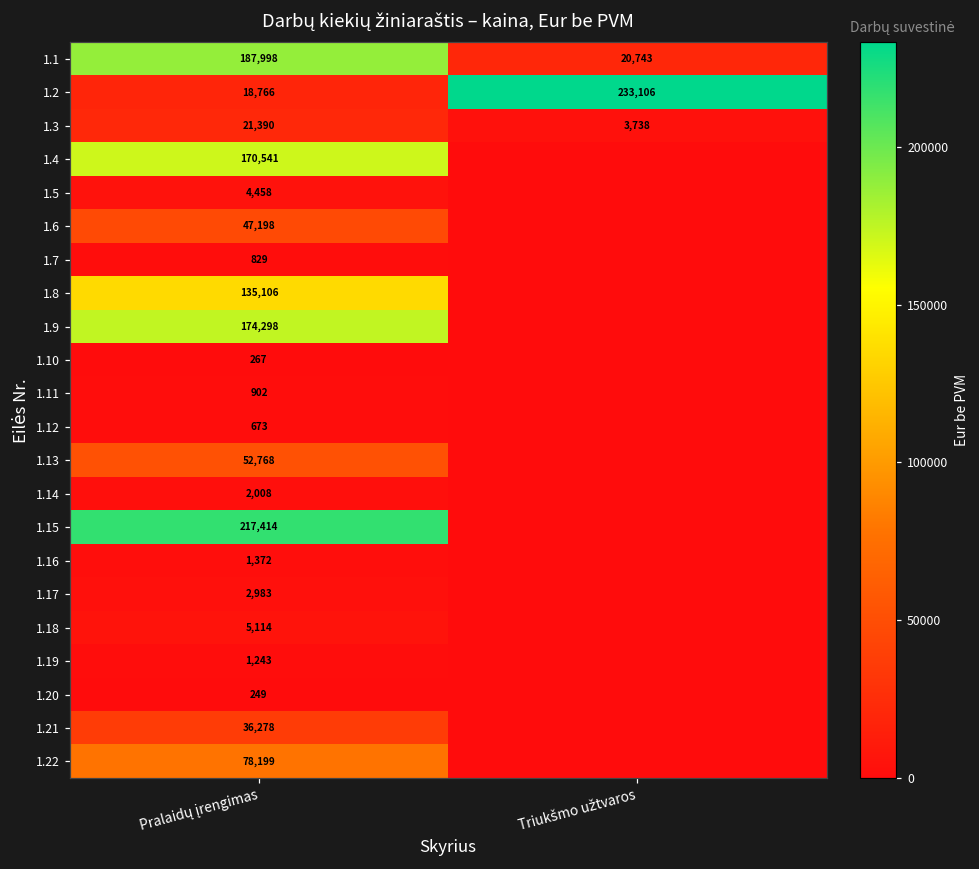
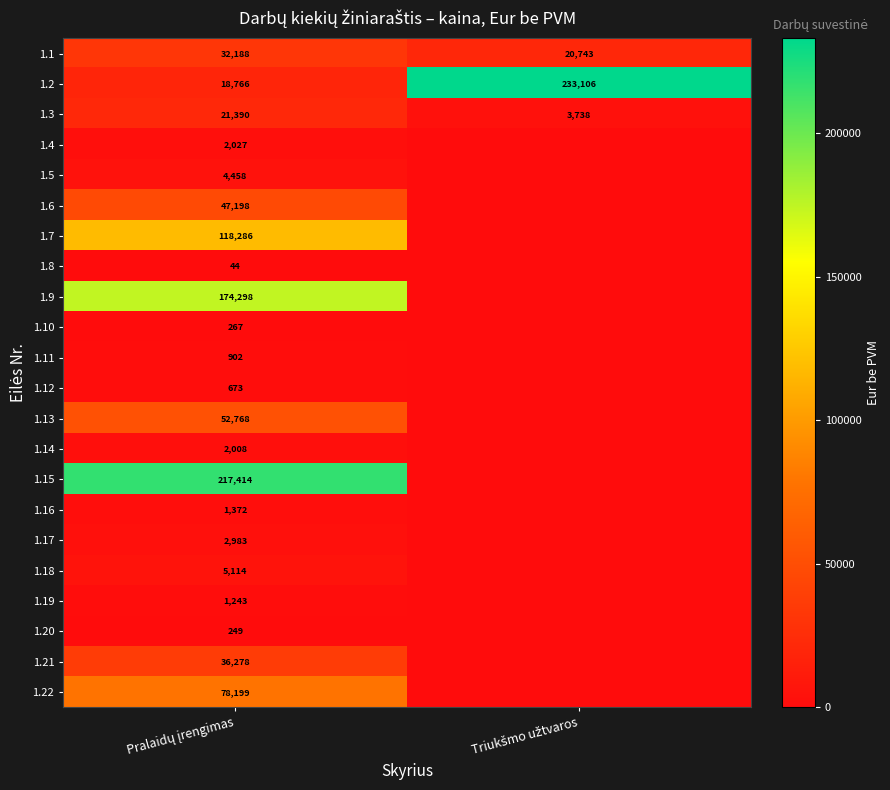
  {
    "1.1": {
-     "Pralaidų įrengimas": "187,998",
+     "Pralaidų įrengimas": "32,188",
      "Triukšmo užtvaros": "20,743"
    },
    "1.2": {
      "Pralaidų įrengimas": "18,766",
      "Triukšmo užtvaros": "233,106"
    },
    "1.3": {
      "Pralaidų įrengimas": "21,390",
      "Triukšmo užtvaros": "3,738"
    },
    "1.4": {
-     "Pralaidų įrengimas": "170,541"
+     "Pralaidų įrengimas": "2,027"
    },
    "1.5": {
      "Pralaidų įrengimas": "4,458"
    },
    "1.6": {
      "Pralaidų įrengimas": "47,198"
    },
    "1.7": {
-     "Pralaidų įrengimas": "829"
+     "Pralaidų įrengimas": "118,286"
    },
    "1.8": {
-     "Pralaidų įrengimas": "135,106"
+     "Pralaidų įrengimas": "44"
    },
    "1.9": {
      "Pralaidų įrengimas": "174,298"
    },
    "1.10": {
      "Pralaidų įrengimas": "267"
    },
    "1.11": {
      "Pralaidų įrengimas": "902"
    },
    "1.12": {
      "Pralaidų įrengimas": "673"
    },
    "1.13": {
      "Pralaidų įrengimas": "52,768"
    },
    "1.14": {
      "Pralaidų įrengimas": "2,008"
    },
    "1.15": {
      "Pralaidų įrengimas": "217,414"
    },
    "1.16": {
      "Pralaidų įrengimas": "1,372"
    },
    "1.17": {
      "Pralaidų įrengimas": "2,983"
    },
    "1.18": {
      "Pralaidų įrengimas": "5,114"
    },
    "1.19": {
      "Pralaidų įrengimas": "1,243"
    },
    "1.20": {
      "Pralaidų įrengimas": "249"
    },
    "1.21": {
      "Pralaidų įrengimas": "36,278"
    },
    "1.22": {
      "Pralaidų įrengimas": "78,199"
    }
  }
